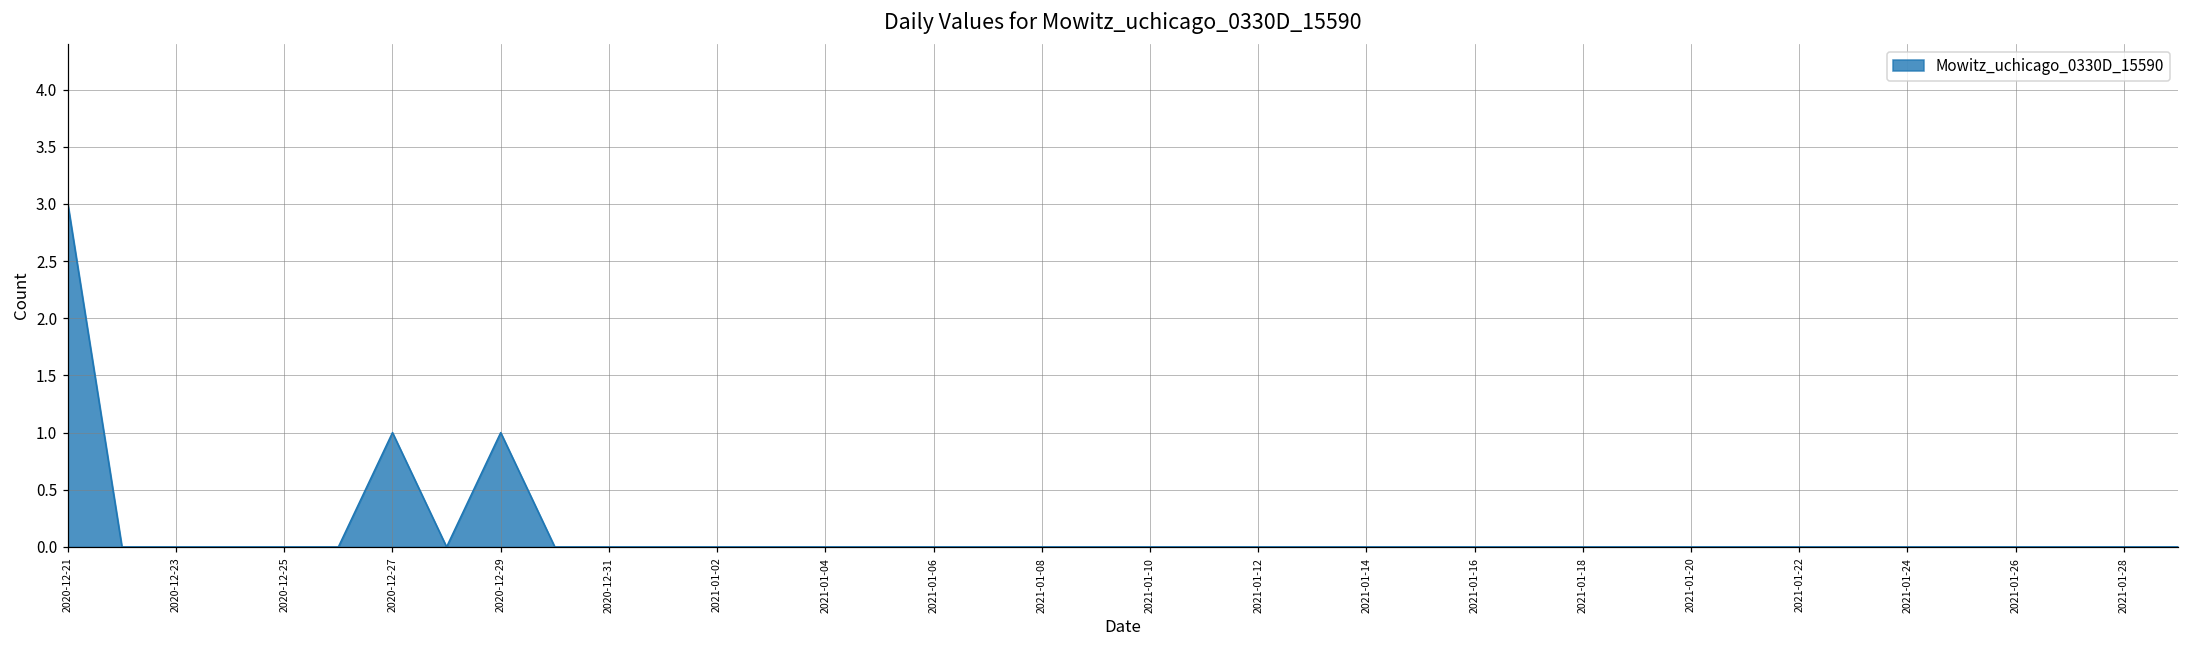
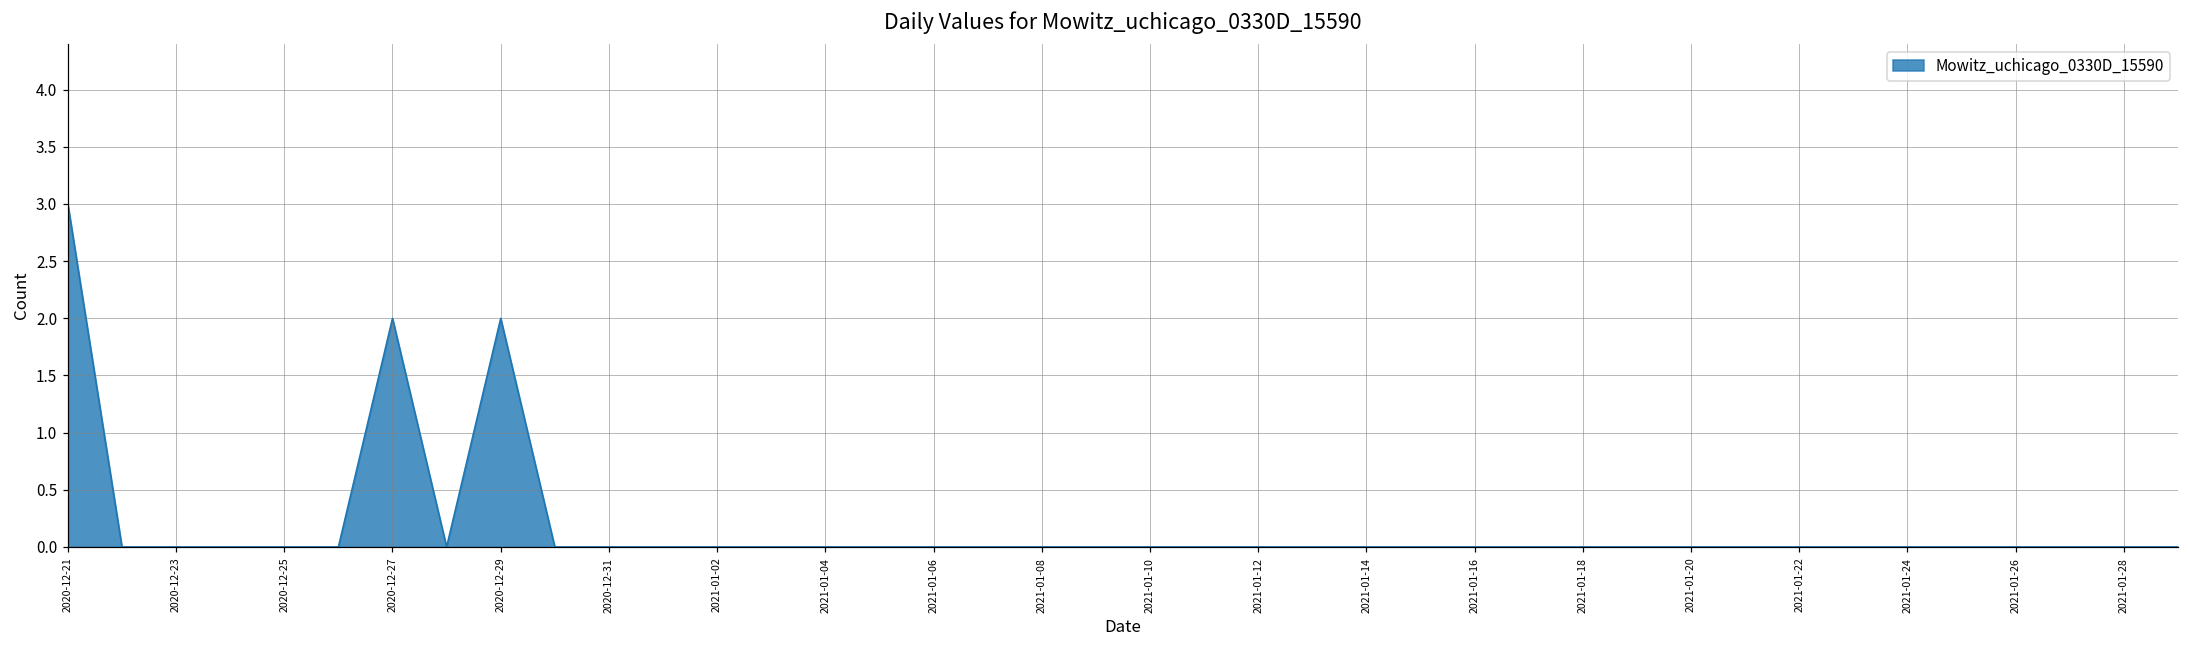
  {
    "2020-12-21": 3,
    "2020-12-23": 0,
    "2020-12-25": 0,
-   "2020-12-27": 1,
-   "2020-12-29": 1,
+   "2020-12-27": 2,
+   "2020-12-29": 2,
    "2020-12-31": 0,
    "2021-01-02": 0,
    "2021-01-04": 0,
    "2021-01-06": 0,
    "2021-01-08": 0,
    "2021-01-10": 0,
    "2021-01-12": 0,
    "2021-01-14": 0,
    "2021-01-16": 0,
    "2021-01-18": 0,
    "2021-01-20": 0,
    "2021-01-22": 0,
    "2021-01-24": 0,
    "2021-01-26": 0,
    "2021-01-28": 0
  }
